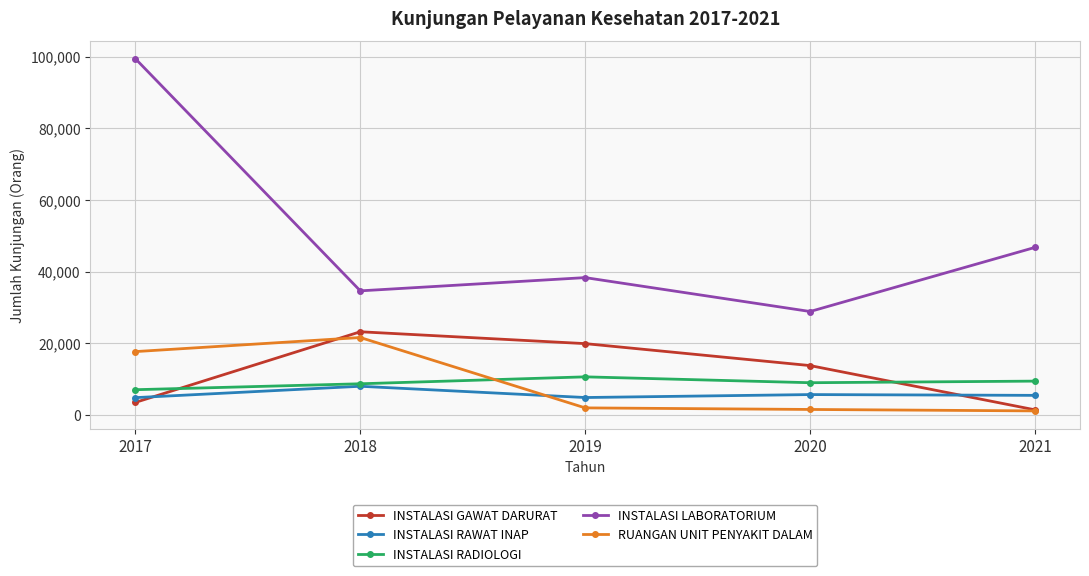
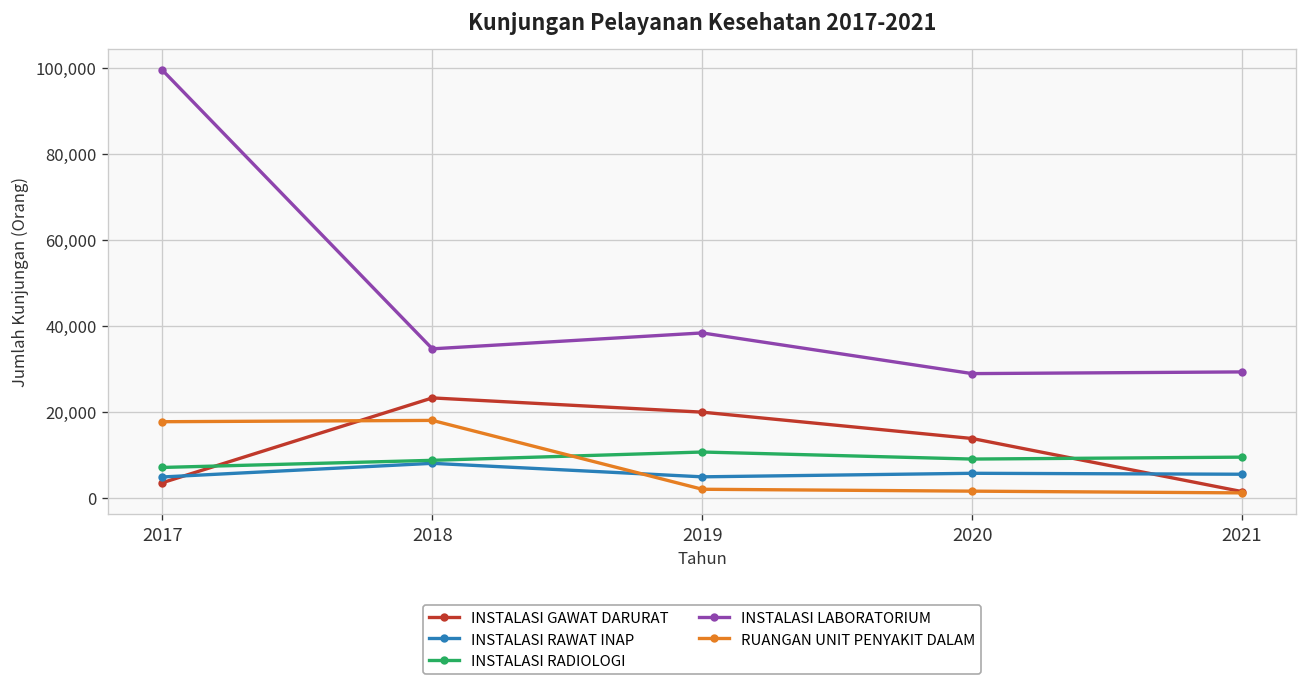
  {
    "INSTALASI GAWAT DARURAT": {
      "2017": "4,000",
      "2018": "23,000",
      "2019": "20,000",
      "2020": "14,000"
    },
    "INSTALASI RAWAT INAP": {
      "2017": "5,000",
      "2019": "5,000",
      "2020": "6,000",
      "2021": "5,000"
    },
    "INSTALASI RADIOLOGI": {
      "2017": "7,000",
      "2019": "11,000",
      "2020": "9,000",
      "2021": "9,000"
    },
    "INSTALASI LABORATORIUM": {
      "2017": "99,000",
      "2018": "35,000",
      "2019": "38,000",
      "2020": "29,000",
-     "2021": "47,000"
+     "2021": "29,000"
    },
    "RUANGAN UNIT PENYAKIT DALAM": {
      "2017": "18,000",
-     "2018": "22,000",
+     "2018": "18,000",
      "2019": "2,000",
      "2020": "2,000"
    }
  }
